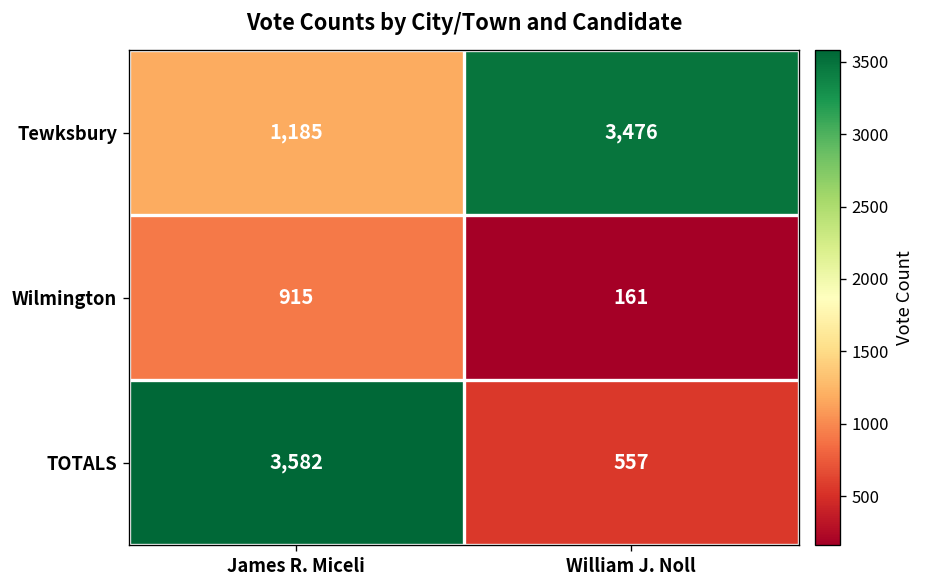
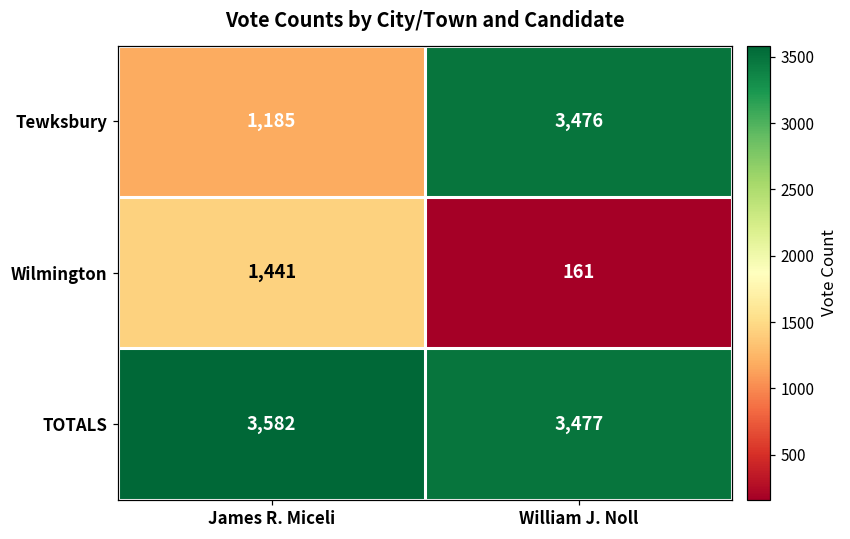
  {
    "Tewksbury": {
      "James R. Miceli": "1,185",
      "William J. Noll": "3,476"
    },
    "Wilmington": {
-     "James R. Miceli": "915",
+     "James R. Miceli": "1,441",
      "William J. Noll": "161"
    },
    "TOTALS": {
      "James R. Miceli": "3,582",
-     "William J. Noll": "557"
+     "William J. Noll": "3,477"
    }
  }
